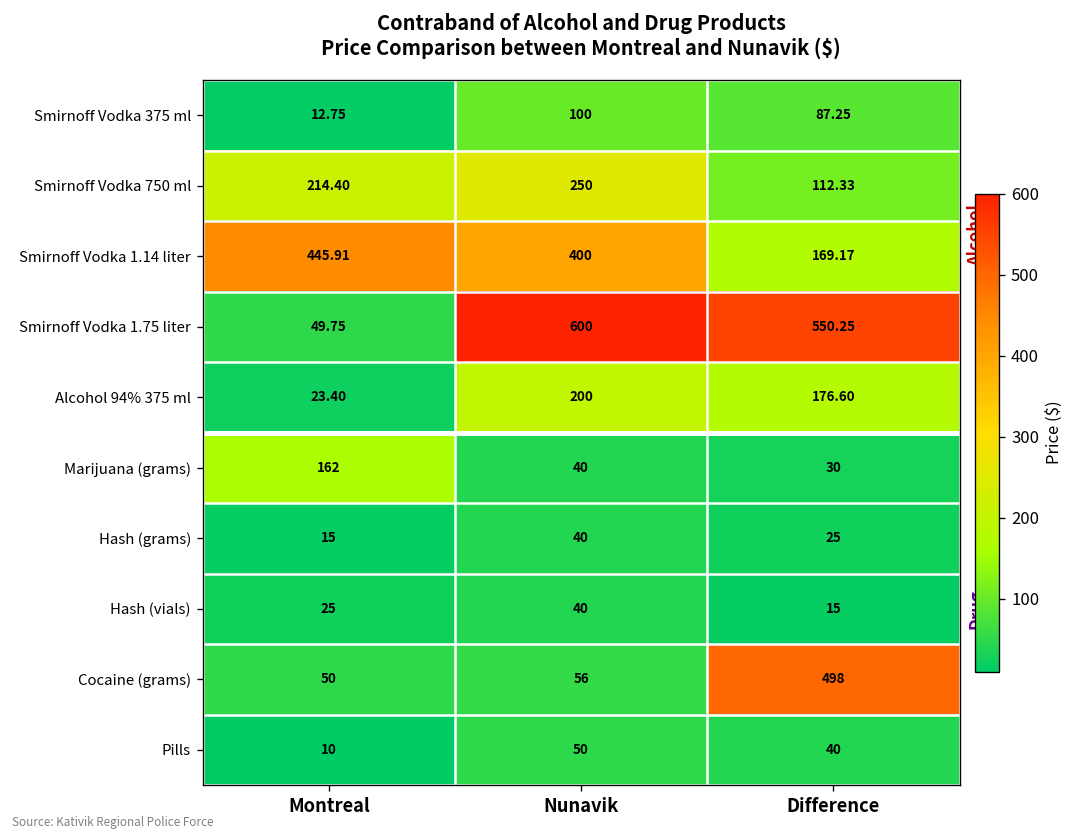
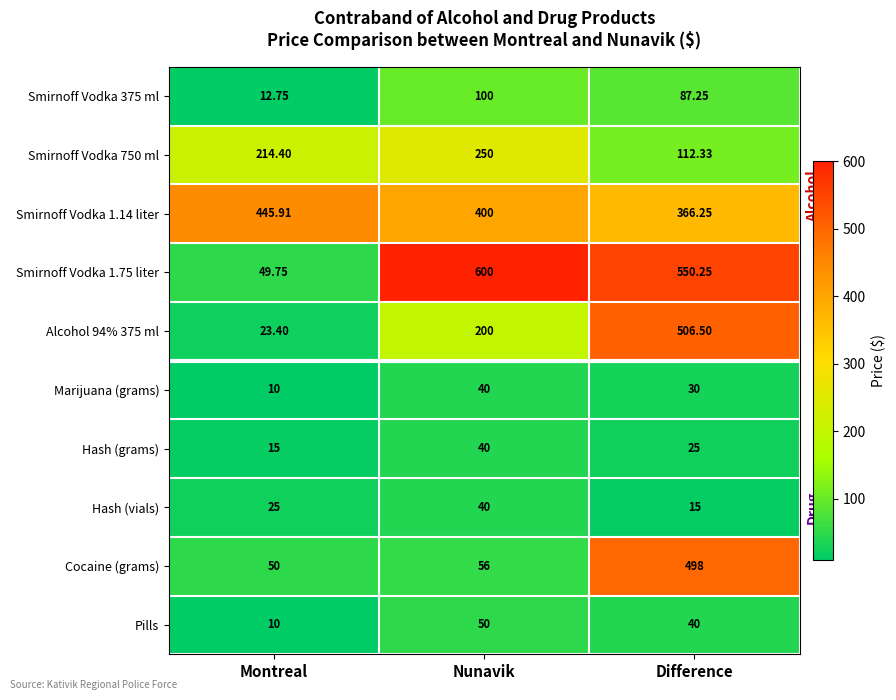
  {
    "Smirnoff Vodka 375 ml": {
      "Montreal": 12.75,
      "Nunavik": 100,
      "Difference": 87.25
    },
    "Smirnoff Vodka 750 ml": {
      "Montreal": 214.40,
      "Nunavik": 250,
      "Difference": 112.33
    },
    "Smirnoff Vodka 1.14 liter": {
      "Montreal": 445.91,
      "Nunavik": 400,
-     "Difference": 169.17
+     "Difference": 366.25
    },
    "Smirnoff Vodka 1.75 liter": {
      "Montreal": 49.75,
      "Nunavik": 600,
      "Difference": 550.25
    },
    "Alcohol 94% 375 ml": {
      "Montreal": 23.40,
      "Nunavik": 200,
-     "Difference": 176.60
+     "Difference": 506.50
    },
    "Marijuana (grams)": {
-     "Montreal": 162,
+     "Montreal": 10,
      "Nunavik": 40,
      "Difference": 30
    },
    "Hash (grams)": {
      "Montreal": 15,
      "Nunavik": 40,
      "Difference": 25
    },
    "Hash (vials)": {
      "Montreal": 25,
      "Nunavik": 40,
      "Difference": 15
    },
    "Cocaine (grams)": {
      "Montreal": 50,
      "Nunavik": 56,
      "Difference": 498
    },
    "Pills": {
      "Montreal": 10,
      "Nunavik": 50,
      "Difference": 40
    }
  }
